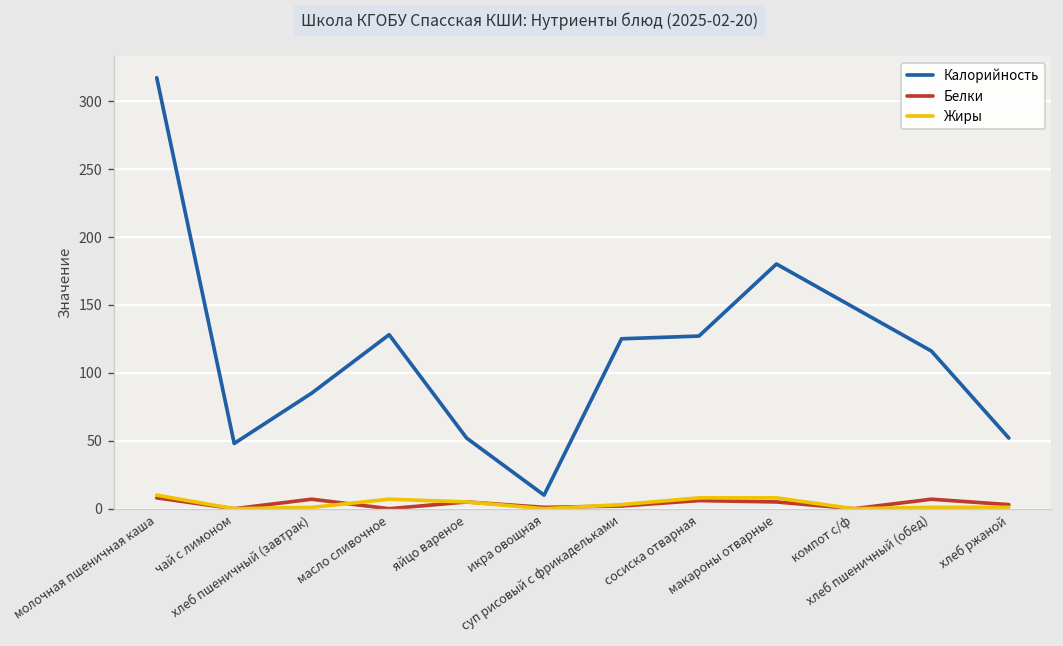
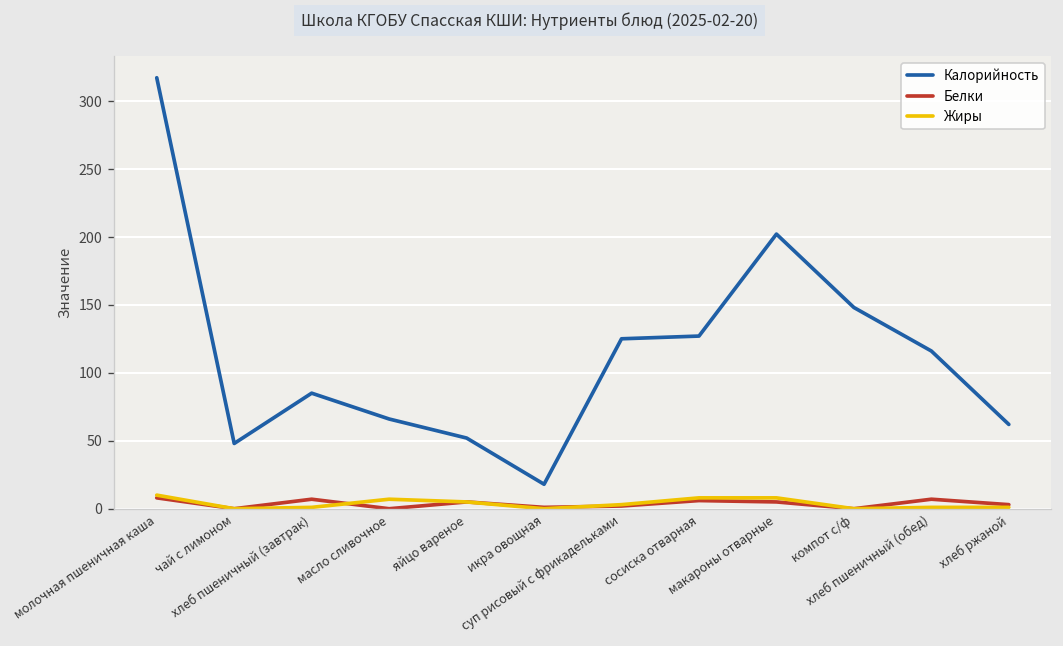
  {
    "Калорийность": {
      "молочная пшеничная каша": 317,
      "чай с лимоном": 48,
      "хлеб пшеничный (завтрак)": 85,
-     "масло сливочное": 128,
+     "масло сливочное": 66,
      "яйцо вареное": 52,
-     "икра овощная": 10,
+     "икра овощная": 18,
      "суп рисовый с фрикадельками": 125,
      "сосиска отварная": 127,
-     "макароны отварные": 180,
+     "макароны отварные": 202,
      "компот с/ф": 148,
      "хлеб пшеничный (обед)": 116,
-     "хлеб ржаной": 52
+     "хлеб ржаной": 62
    },
    "Белки": {
      "хлеб пшеничный (завтрак)": 7,
      "масло сливочное": 0,
      "макароны отварные": 5,
      "хлеб пшеничный (обед)": 7
    },
    "Жиры": {
      "хлеб пшеничный (завтрак)": 1,
      "масло сливочное": 7,
      "макароны отварные": 8,
      "хлеб пшеничный (обед)": 1
    }
  }
